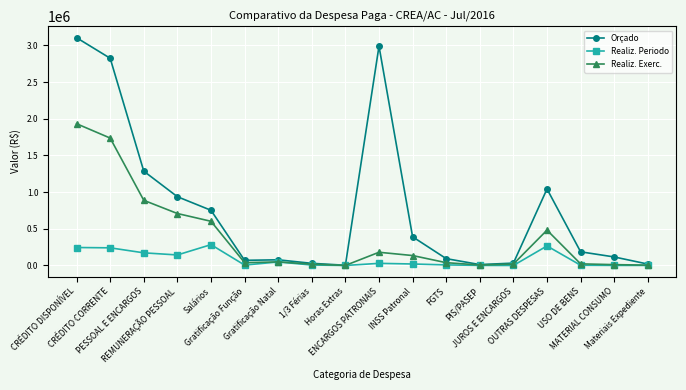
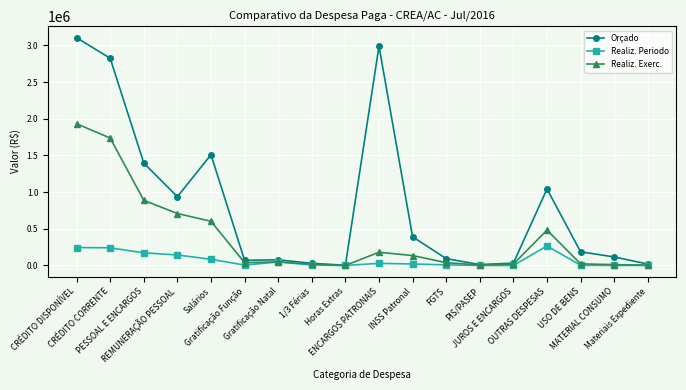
  {
    "Orçado": {
      "CRÉDITO DISPONÍVEL": 3100000,
      "CRÉDITO CORRENTE": 2800000,
-     "PESSOAL E ENCARGOS": 1300000,
+     "PESSOAL E ENCARGOS": 1400000,
      "REMUNERAÇÃO PESSOAL": 900000,
-     "Salários": 800000,
+     "Salários": 1500000,
      "ENCARGOS PATRONAIS": 3000000,
      "INSS Patronal": 400000,
      "FGTS": 100000,
      "OUTRAS DESPESAS": 1000000,
      "USO DE BENS": 200000,
      "MATERIAL CONSUMO": 100000
    },
    "Realiz. Periodo": {
      "CRÉDITO DISPONÍVEL": 200000,
      "CRÉDITO CORRENTE": 200000,
      "PESSOAL E ENCARGOS": 200000,
      "REMUNERAÇÃO PESSOAL": 100000,
-     "Salários": 300000,
+     "Salários": 100000,
      "ENCARGOS PATRONAIS": 0,
      "INSS Patronal": 0,
      "OUTRAS DESPESAS": 300000
    },
    "Realiz. Exerc.": {
      "CRÉDITO DISPONÍVEL": 1900000,
      "CRÉDITO CORRENTE": 1700000,
      "PESSOAL E ENCARGOS": 900000,
      "REMUNERAÇÃO PESSOAL": 700000,
      "Salários": 600000,
      "ENCARGOS PATRONAIS": 200000,
      "INSS Patronal": 100000,
      "OUTRAS DESPESAS": 500000
    }
  }
